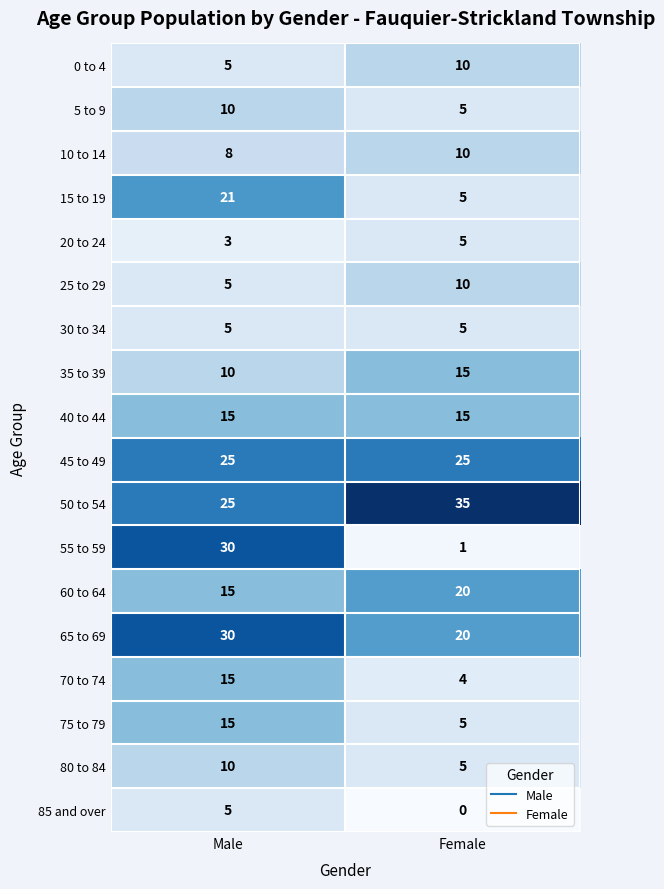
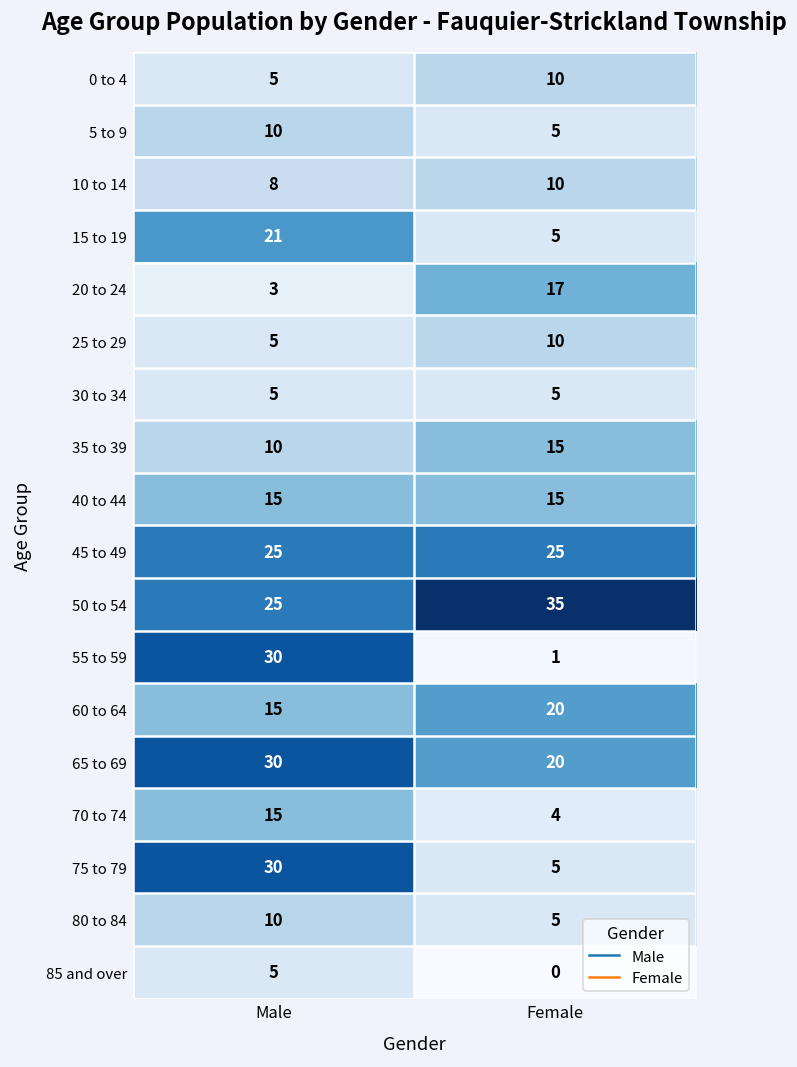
  {
    "0 to 4": {
      "Male": 5,
      "Female": 10
    },
    "5 to 9": {
      "Male": 10,
      "Female": 5
    },
    "10 to 14": {
      "Male": 8,
      "Female": 10
    },
    "15 to 19": {
      "Male": 21,
      "Female": 5
    },
    "20 to 24": {
      "Male": 3,
-     "Female": 5
+     "Female": 17
    },
    "25 to 29": {
      "Male": 5,
      "Female": 10
    },
    "30 to 34": {
      "Male": 5,
      "Female": 5
    },
    "35 to 39": {
      "Male": 10,
      "Female": 15
    },
    "40 to 44": {
      "Male": 15,
      "Female": 15
    },
    "45 to 49": {
      "Male": 25,
      "Female": 25
    },
    "50 to 54": {
      "Male": 25,
      "Female": 35
    },
    "55 to 59": {
      "Male": 30,
      "Female": 1
    },
    "60 to 64": {
      "Male": 15,
      "Female": 20
    },
    "65 to 69": {
      "Male": 30,
      "Female": 20
    },
    "70 to 74": {
      "Male": 15,
      "Female": 4
    },
    "75 to 79": {
-     "Male": 15,
+     "Male": 30,
      "Female": 5
    },
    "80 to 84": {
      "Male": 10,
      "Female": 5
    },
    "85 and over": {
      "Male": 5,
      "Female": 0
    }
  }
